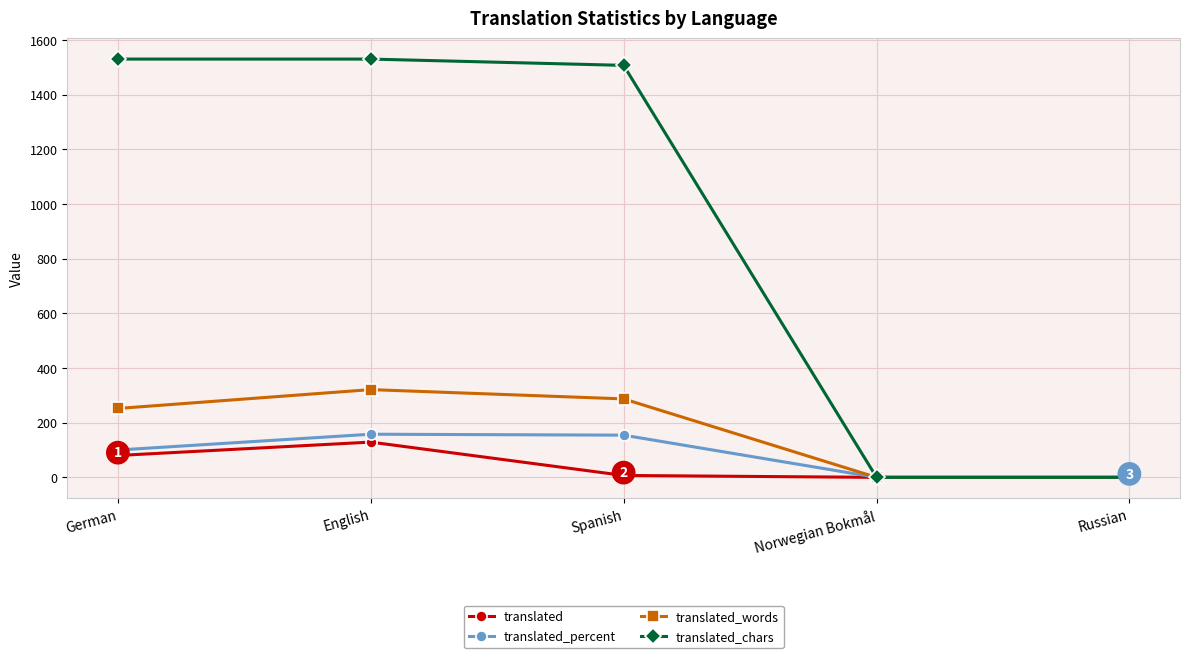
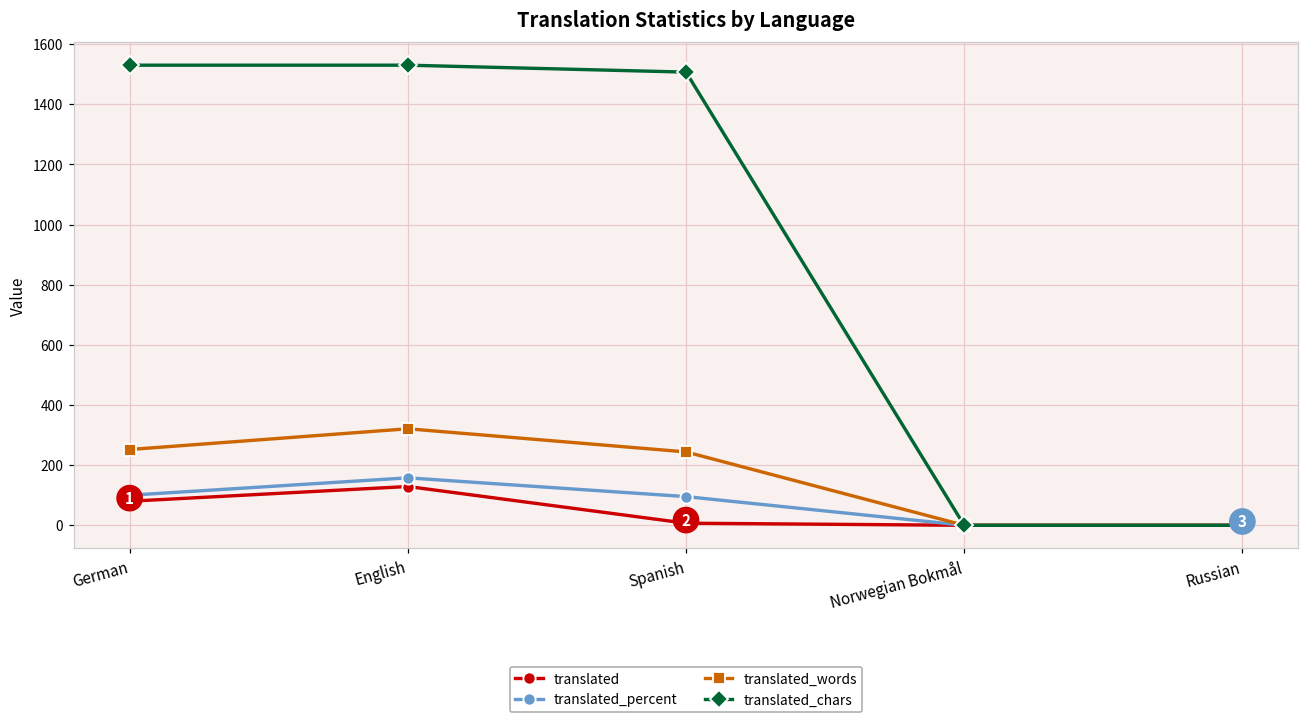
  {
    "translated": {
      "English": 130
    },
    "translated_percent": {
      "English": 160,
-     "Spanish": 150
+     "Spanish": 100
    },
    "translated_words": {
      "German": 250,
      "English": 320,
-     "Spanish": 290
+     "Spanish": 240
    },
    "translated_chars": {
      "German": 1530,
      "English": 1530,
      "Spanish": 1510
    }
  }
